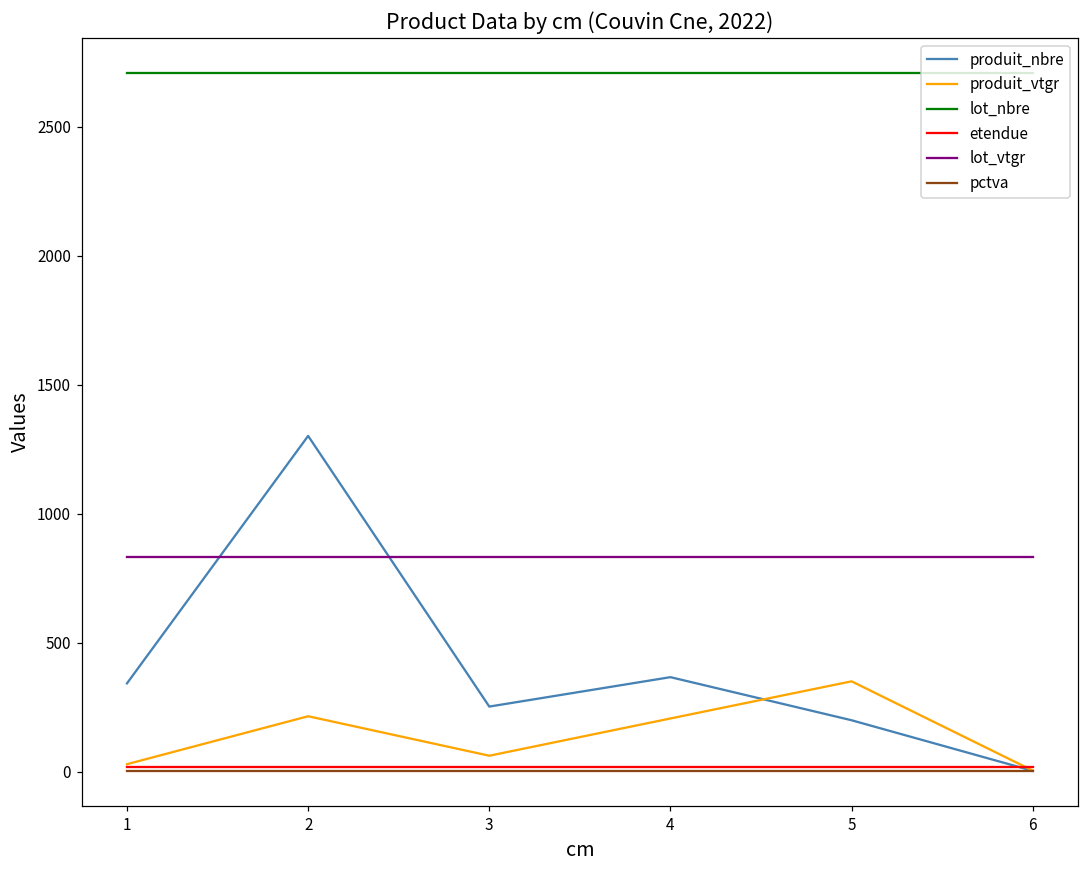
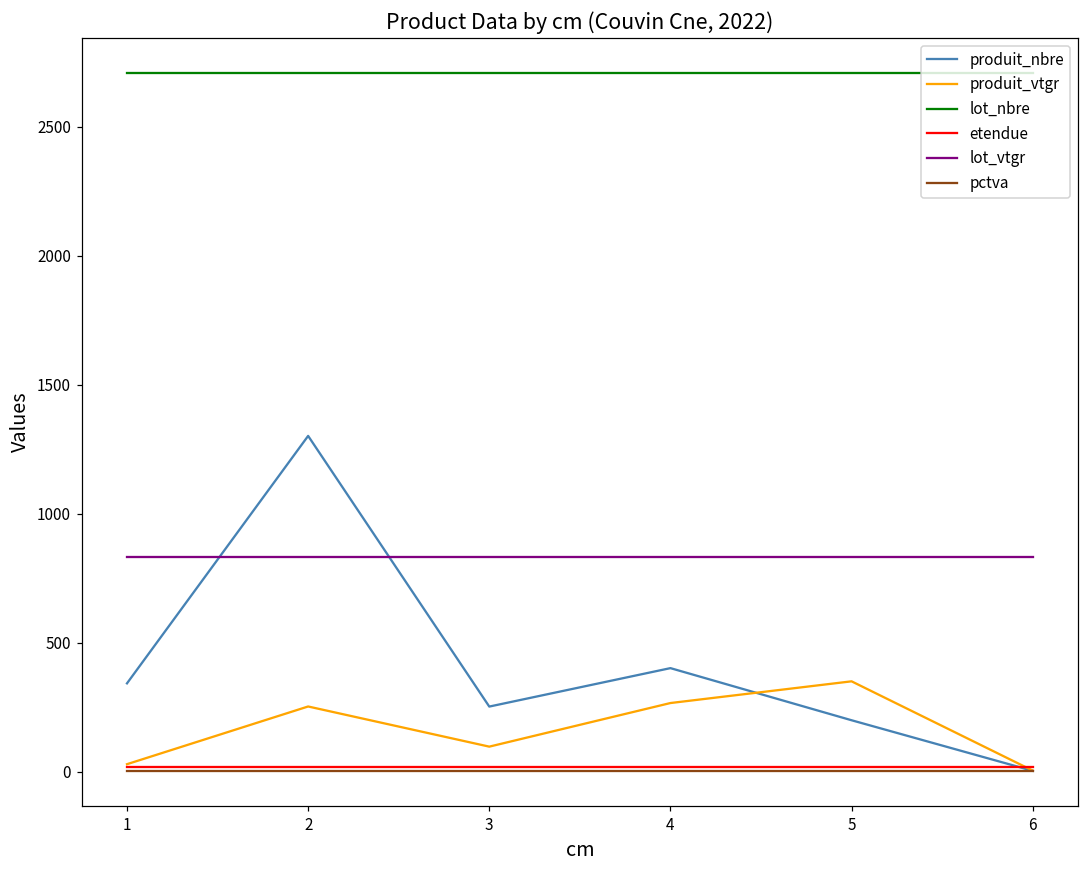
  {
    "produit_nbre": {
      "1": 340,
      "2": 1300,
      "3": 250,
-     "4": 370,
+     "4": 400,
      "5": 200
    },
    "produit_vtgr": {
      "1": 30,
-     "2": 210,
-     "3": 60,
-     "4": 210,
+     "2": 250,
+     "3": 100,
+     "4": 270,
      "5": 350
    },
    "lot_nbre": {
      "1": 2710,
      "2": 2710,
      "3": 2710,
      "4": 2710,
      "5": 2710
    },
    "etendue": {
      "1": 20,
      "2": 20,
      "3": 20,
      "4": 20,
      "5": 20,
      "6": 20
    },
    "lot_vtgr": {
      "1": 830,
      "2": 830,
      "3": 830,
      "4": 830,
      "5": 830,
      "6": 830
    },
    "pctva": {
      "1": 0,
      "2": 0,
      "3": 0,
      "4": 0,
      "5": 0
    }
  }
